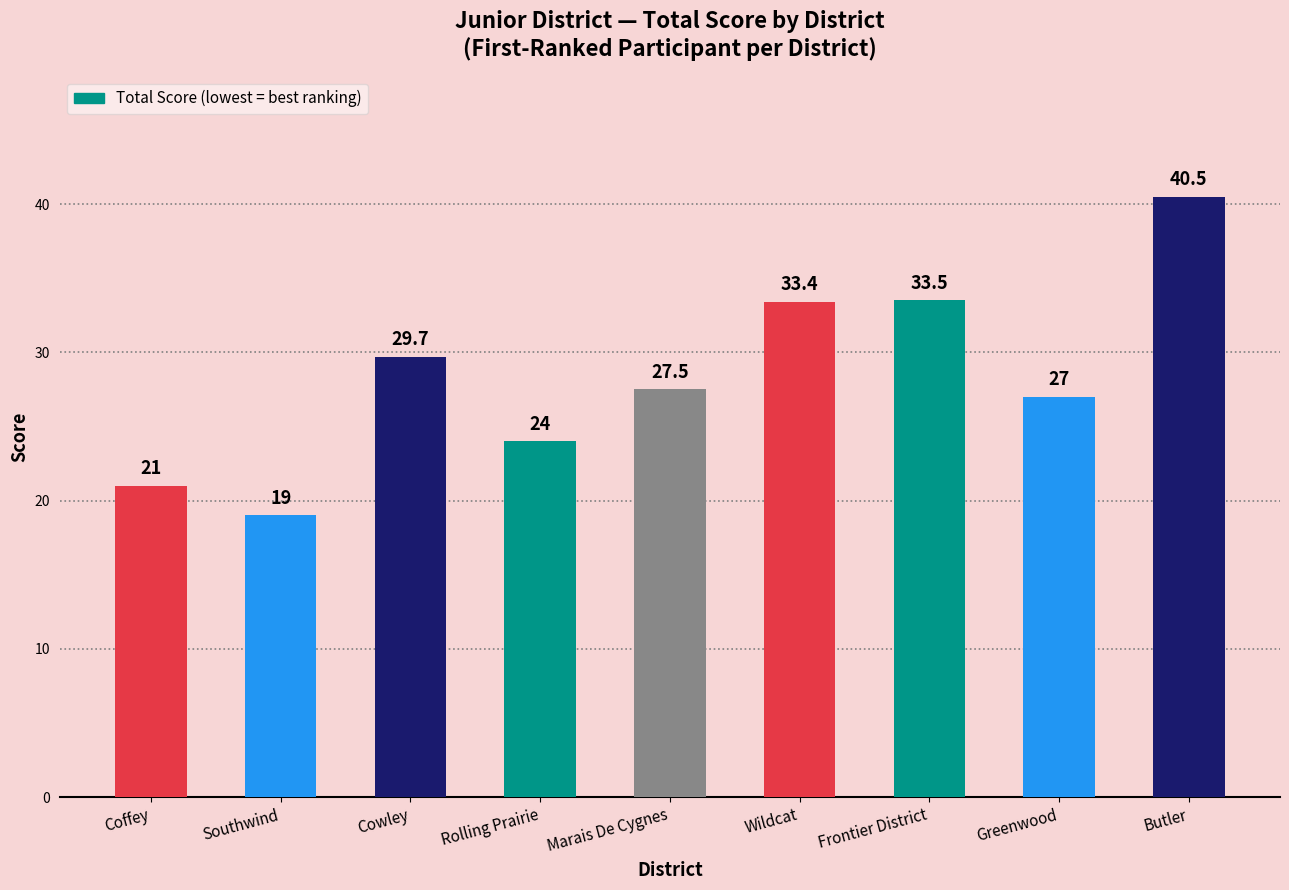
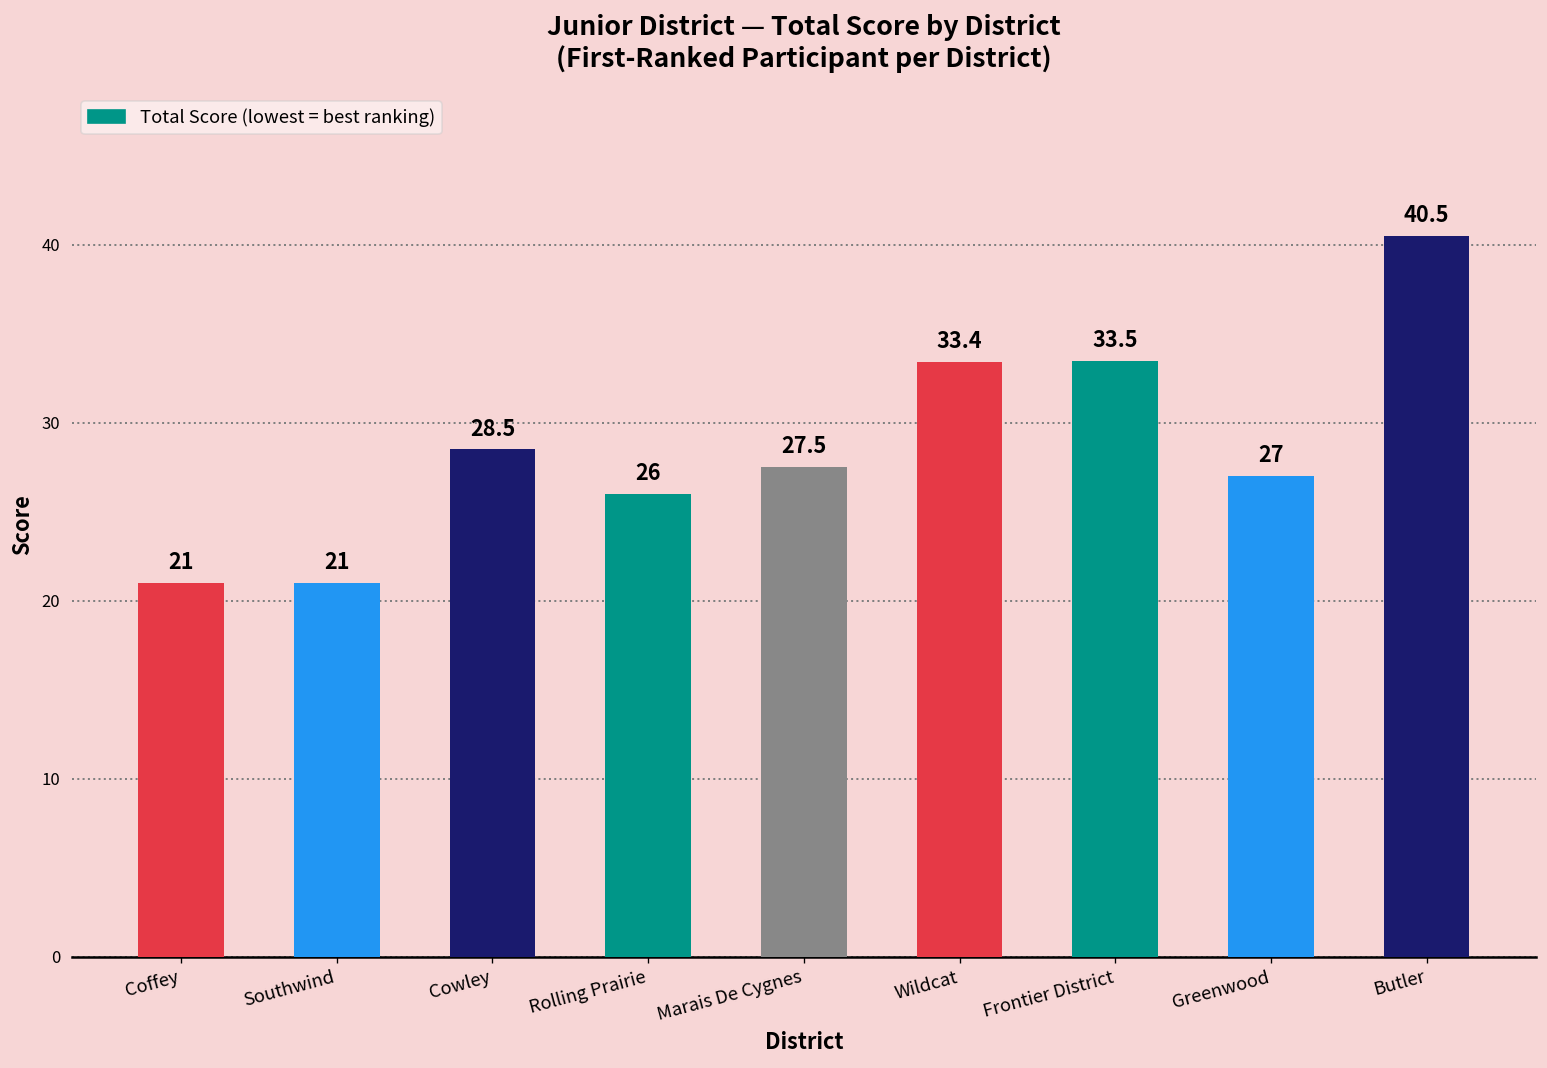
  {
    "Coffey": 21,
-   "Southwind": 19,
-   "Cowley": 29.7,
-   "Rolling Prairie": 24,
+   "Southwind": 21,
+   "Cowley": 28.5,
+   "Rolling Prairie": 26,
    "Marais De Cygnes": 27.5,
    "Wildcat": 33.4,
    "Frontier District": 33.5,
    "Greenwood": 27,
    "Butler": 40.5
  }
